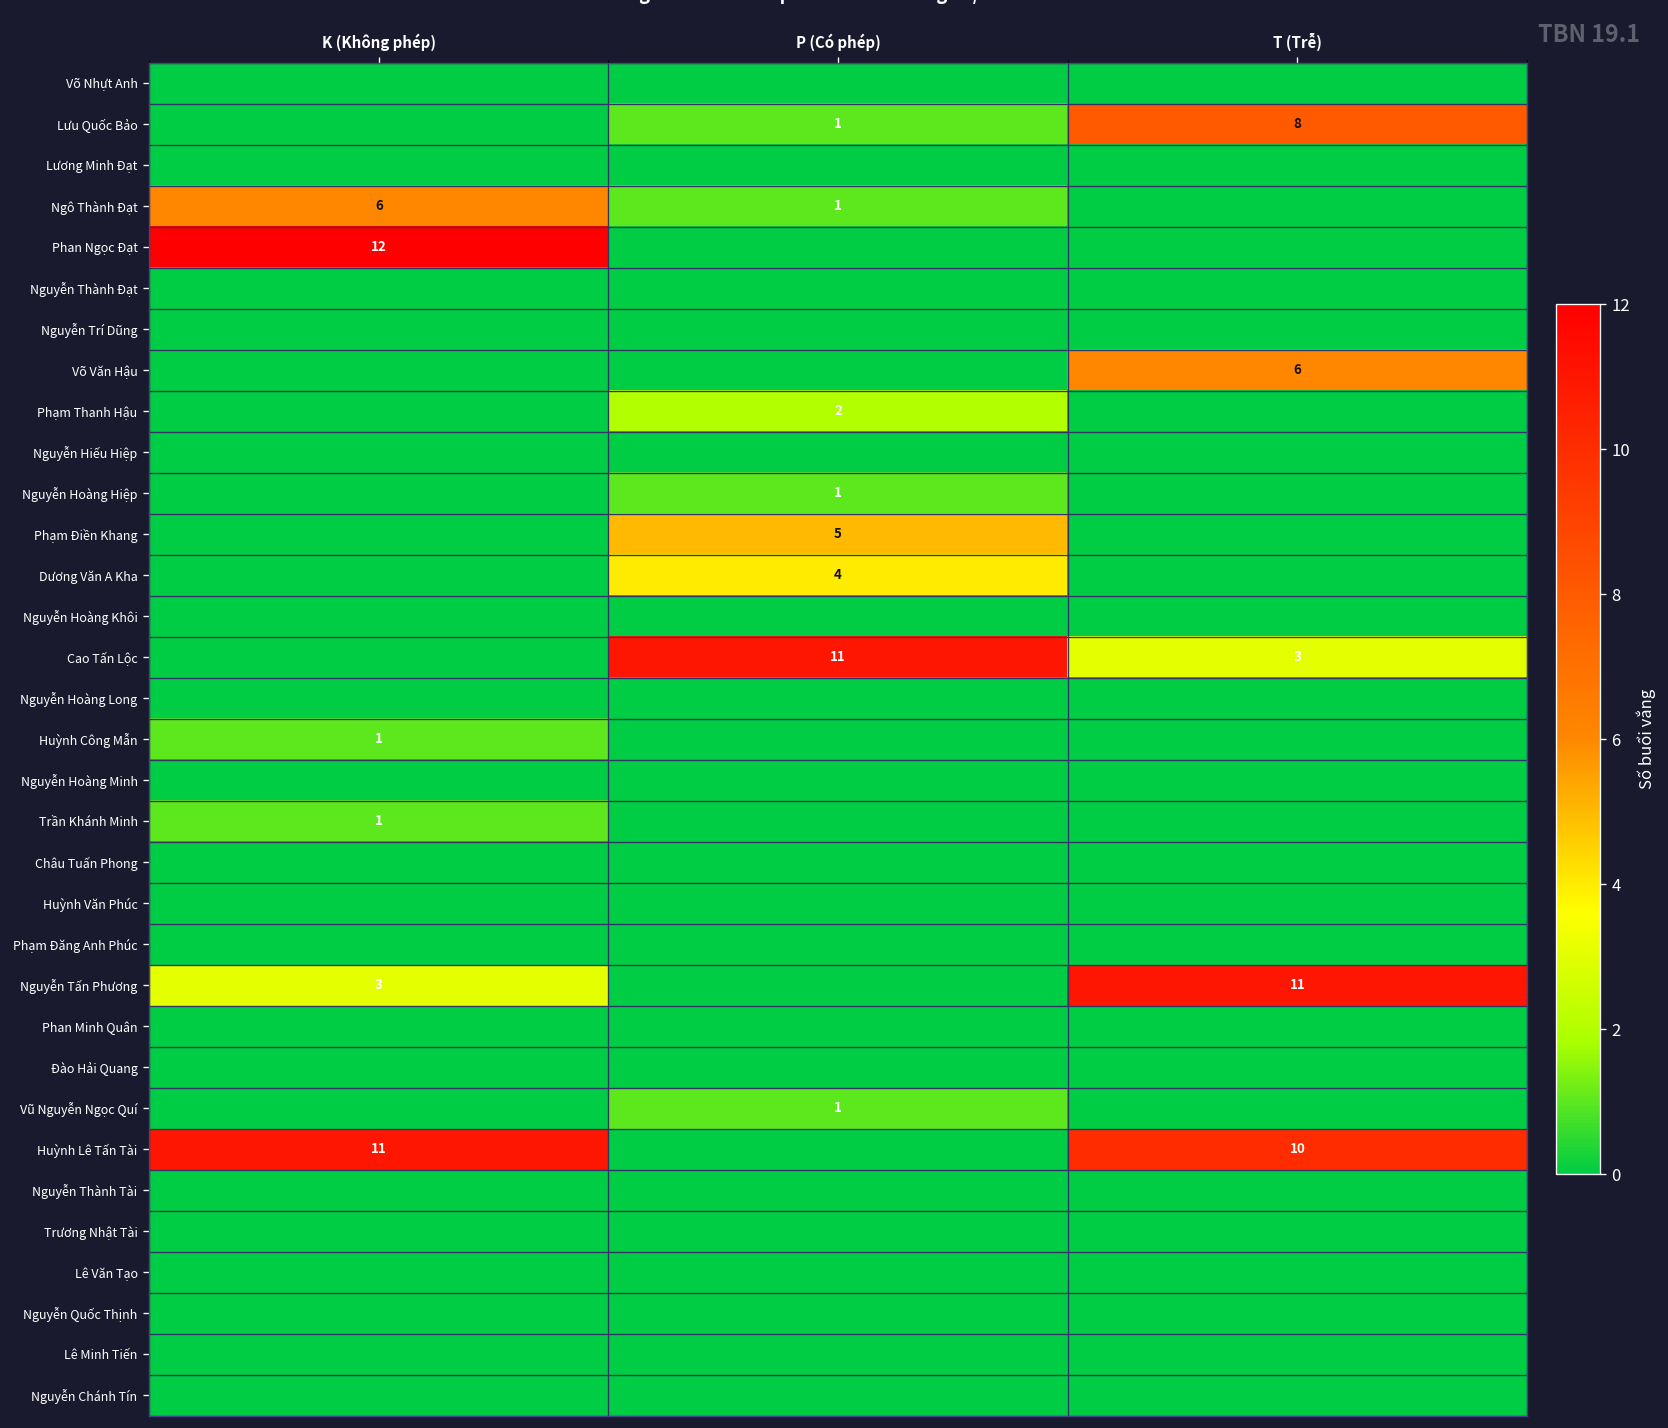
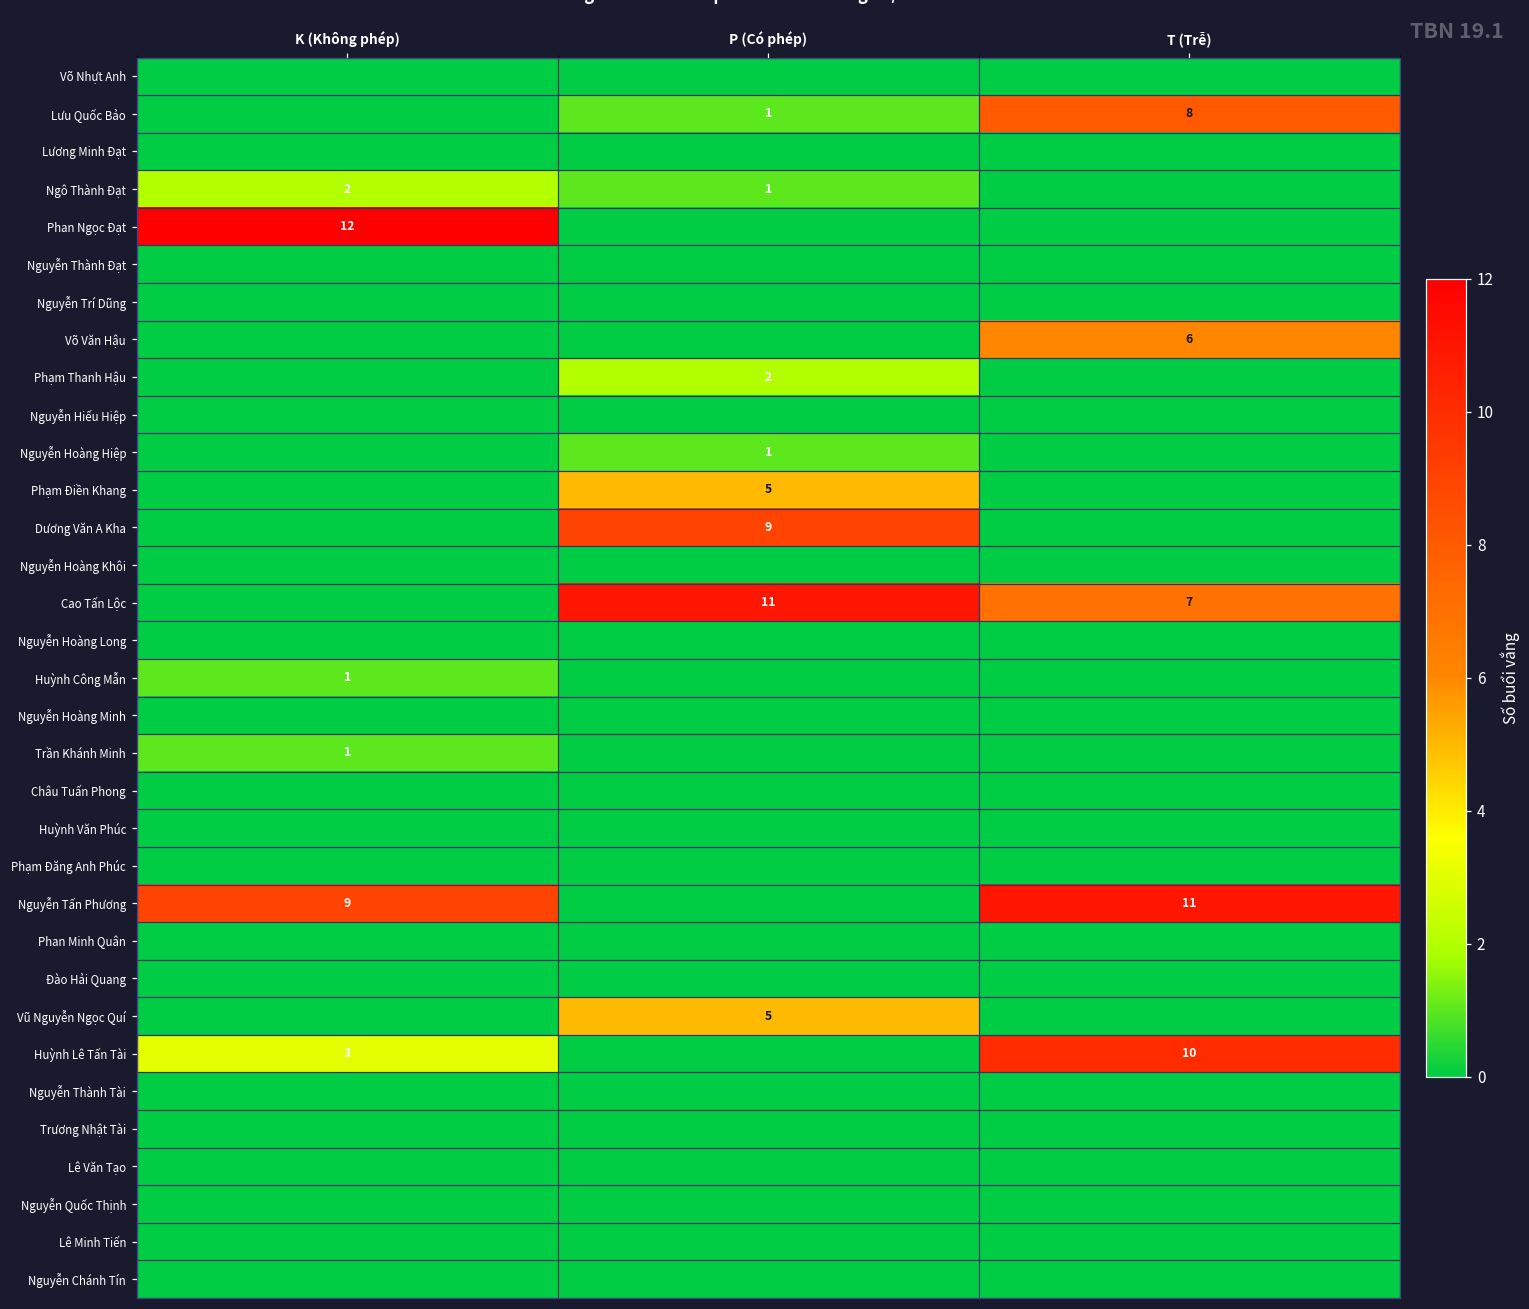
  {
    "Lưu Quốc Bảo": {
      "P (Có phép)": 1,
      "T (Trễ)": 8
    },
    "Ngô Thành Đạt": {
-     "K (Không phép)": 6,
+     "K (Không phép)": 2,
      "P (Có phép)": 1
    },
    "Phan Ngọc Đạt": {
      "K (Không phép)": 12
    },
    "Võ Văn Hậu": {
      "T (Trễ)": 6
    },
    "Phạm Thanh Hậu": {
      "P (Có phép)": 2
    },
    "Nguyễn Hoàng Hiệp": {
      "P (Có phép)": 1
    },
    "Phạm Điền Khang": {
      "P (Có phép)": 5
    },
    "Dương Văn A Kha": {
-     "P (Có phép)": 4
+     "P (Có phép)": 9
    },
    "Cao Tấn Lộc": {
      "P (Có phép)": 11,
-     "T (Trễ)": 3
+     "T (Trễ)": 7
    },
    "Huỳnh Công Mẫn": {
      "K (Không phép)": 1
    },
    "Trần Khánh Minh": {
      "K (Không phép)": 1
    },
    "Nguyễn Tấn Phương": {
-     "K (Không phép)": 3,
+     "K (Không phép)": 9,
      "T (Trễ)": 11
    },
    "Vũ Nguyễn Ngọc Quí": {
-     "P (Có phép)": 1
+     "P (Có phép)": 5
    },
    "Huỳnh Lê Tấn Tài": {
-     "K (Không phép)": 11,
+     "K (Không phép)": 3,
      "T (Trễ)": 10
    }
  }
